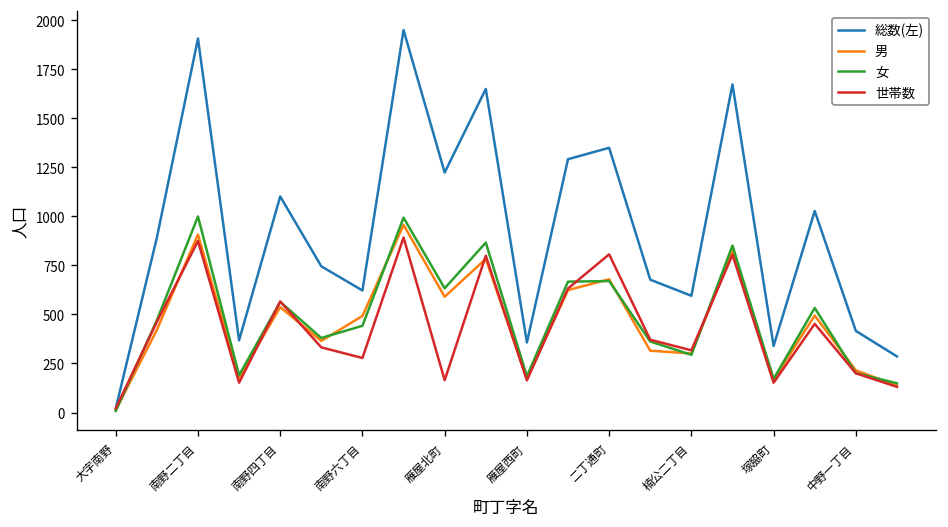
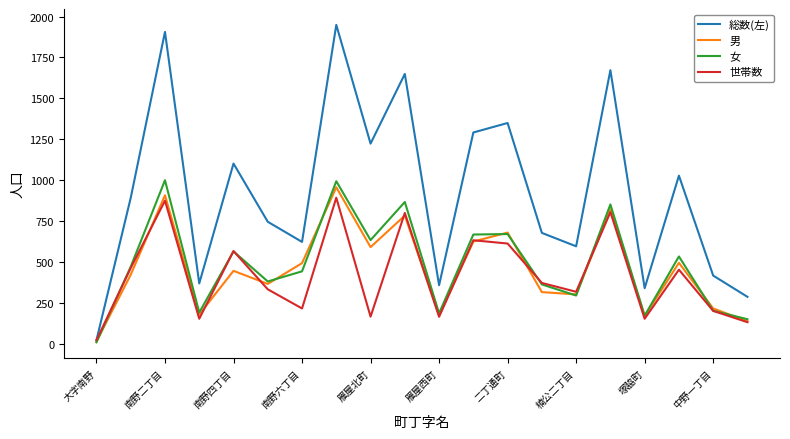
  {
    "総数(左)": {
      "南野二丁目": 1910,
      "南野四丁目": 1100,
      "南野六丁目": 620,
      "雁屋北町": 1220,
      "雁屋西町": 360,
      "二丁通町": 1350,
      "楠公二丁目": 600,
      "塚脇町": 340,
      "中野一丁目": 420
    },
    "男": {
      "南野二丁目": 910,
-     "南野四丁目": 540,
+     "南野四丁目": 450,
      "南野六丁目": 490,
      "雁屋北町": 590
    },
    "女": {
      "南野二丁目": 1000,
      "南野六丁目": 440,
      "雁屋北町": 630
    },
    "世帯数": {
      "南野二丁目": 870,
-     "南野六丁目": 280,
+     "南野六丁目": 220,
      "雁屋北町": 170,
-     "二丁通町": 810,
+     "二丁通町": 610,
      "楠公二丁目": 320,
      "塚脇町": 150
    }
  }
